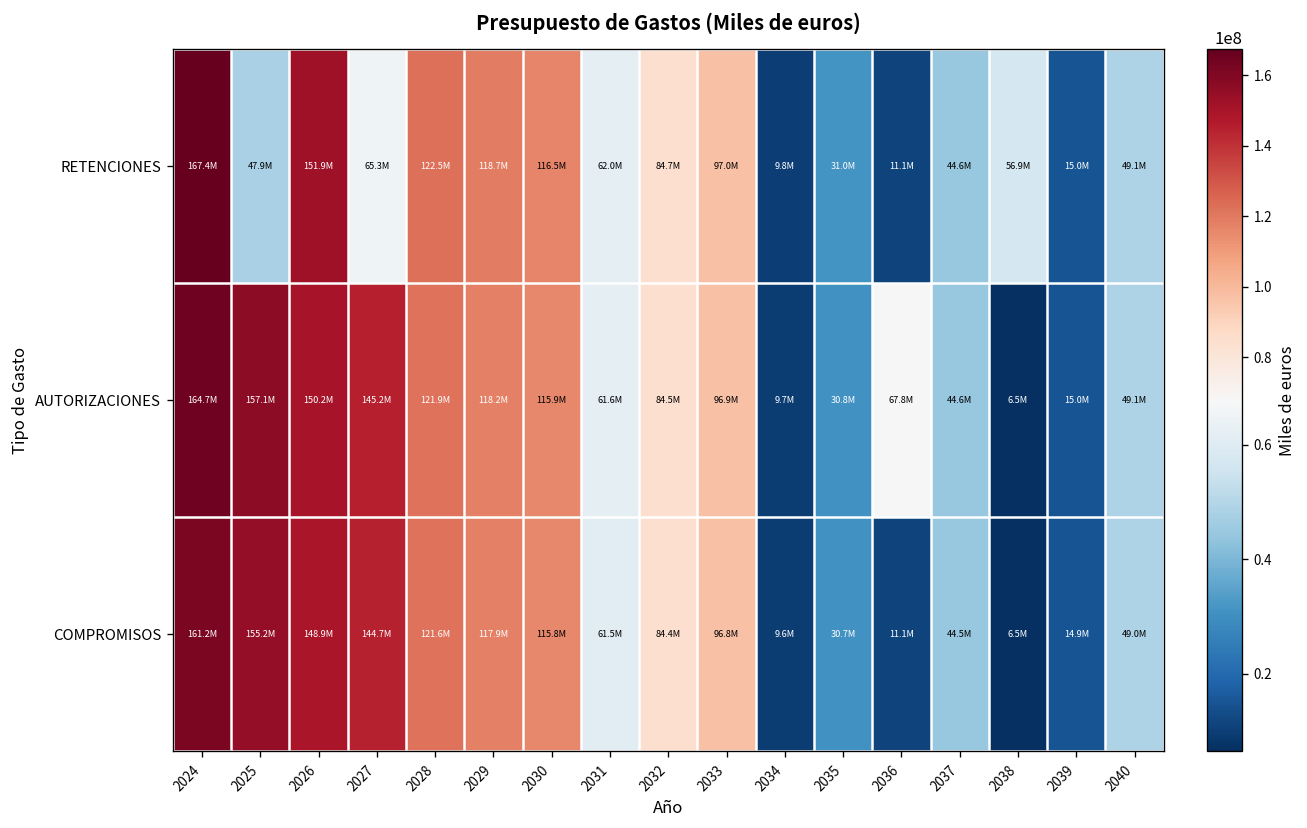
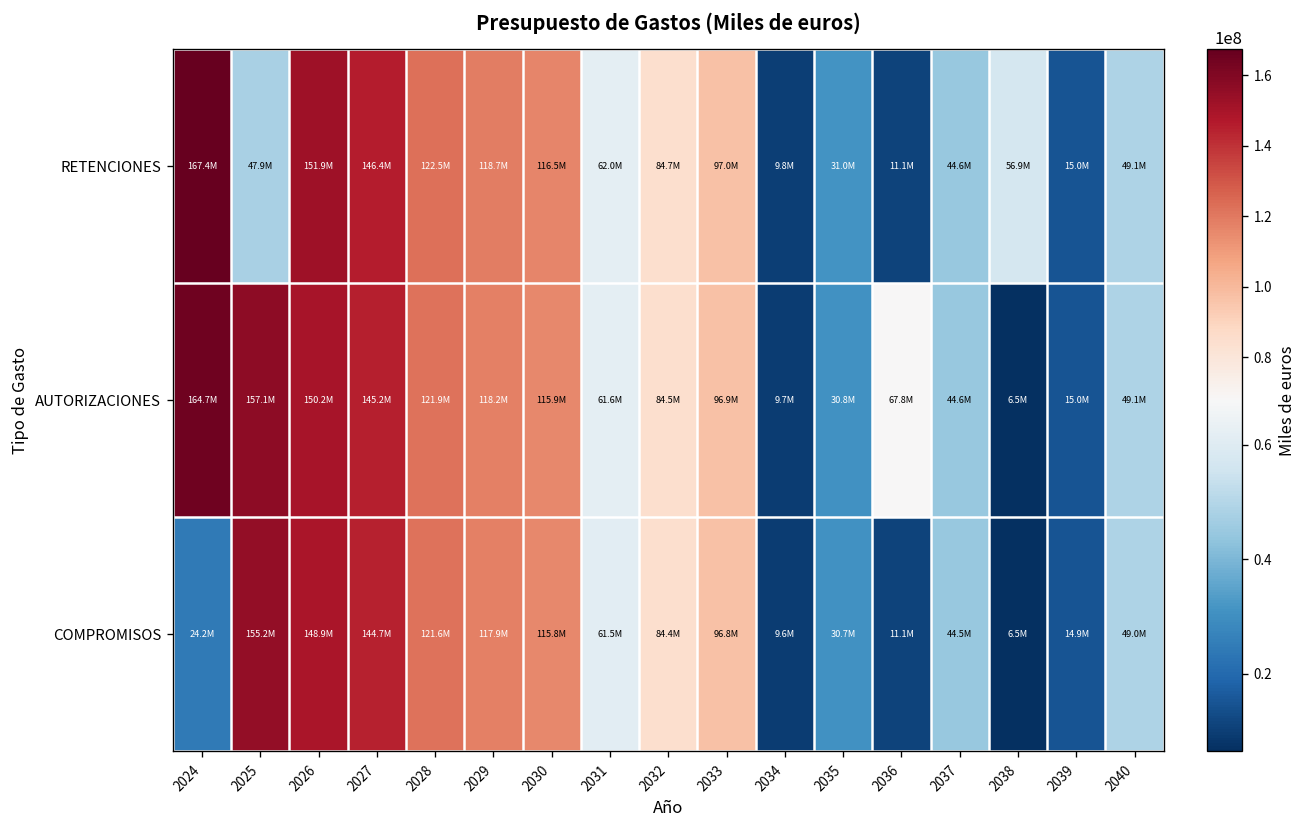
  {
    "RETENCIONES": {
      "2024": "167.4M",
      "2025": "47.9M",
      "2026": "151.9M",
-     "2027": "65.3M",
+     "2027": "146.4M",
      "2028": "122.5M",
      "2029": "118.7M",
      "2030": "116.5M",
      "2031": "62.0M",
      "2032": "84.7M",
      "2033": "97.0M",
      "2034": "9.8M",
      "2035": "31.0M",
      "2036": "11.1M",
      "2037": "44.6M",
      "2038": "56.9M",
      "2039": "15.0M",
      "2040": "49.1M"
    },
    "AUTORIZACIONES": {
      "2024": "164.7M",
      "2025": "157.1M",
      "2026": "150.2M",
      "2027": "145.2M",
      "2028": "121.9M",
      "2029": "118.2M",
      "2030": "115.9M",
      "2031": "61.6M",
      "2032": "84.5M",
      "2033": "96.9M",
      "2034": "9.7M",
      "2035": "30.8M",
      "2036": "67.8M",
      "2037": "44.6M",
      "2038": "6.5M",
      "2039": "15.0M",
      "2040": "49.1M"
    },
    "COMPROMISOS": {
-     "2024": "161.2M",
+     "2024": "24.2M",
      "2025": "155.2M",
      "2026": "148.9M",
      "2027": "144.7M",
      "2028": "121.6M",
      "2029": "117.9M",
      "2030": "115.8M",
      "2031": "61.5M",
      "2032": "84.4M",
      "2033": "96.8M",
      "2034": "9.6M",
      "2035": "30.7M",
      "2036": "11.1M",
      "2037": "44.5M",
      "2038": "6.5M",
      "2039": "14.9M",
      "2040": "49.0M"
    }
  }
